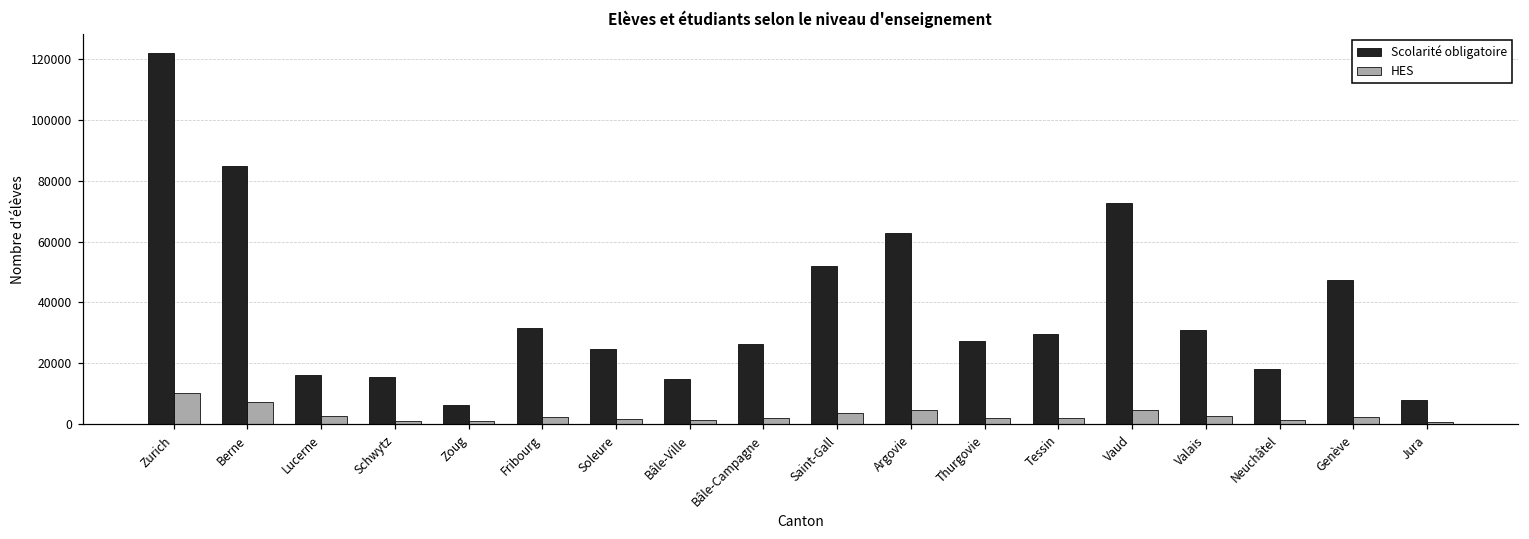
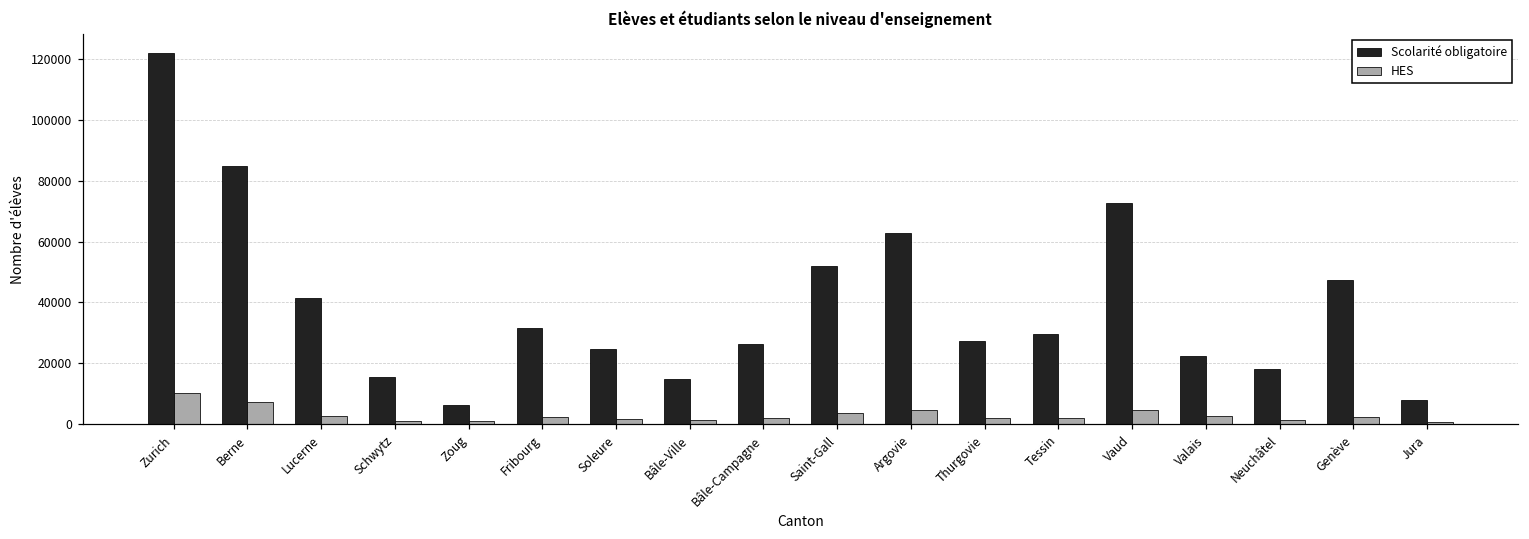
  {
    "Scolarité obligatoire": {
      "Zurich": 122000,
      "Berne": 85000,
-     "Lucerne": 16000,
+     "Lucerne": 41000,
      "Schwytz": 15000,
      "Zoug": 6000,
      "Fribourg": 32000,
      "Soleure": 25000,
      "Bâle-Ville": 15000,
      "Bâle-Campagne": 26000,
      "Saint-Gall": 52000,
      "Argovie": 63000,
      "Thurgovie": 27000,
      "Tessin": 30000,
      "Vaud": 73000,
-     "Valais": 31000,
+     "Valais": 22000,
      "Neuchâtel": 18000,
      "Genève": 47000,
      "Jura": 8000
    },
    "HES": {
      "Zurich": 10000,
      "Berne": 7000,
      "Lucerne": 3000,
      "Schwytz": 1000,
      "Zoug": 1000,
      "Fribourg": 2000,
      "Soleure": 2000,
      "Bâle-Ville": 1000,
      "Bâle-Campagne": 2000,
      "Saint-Gall": 4000,
      "Argovie": 4000,
      "Thurgovie": 2000,
      "Tessin": 2000,
      "Vaud": 5000,
      "Valais": 3000,
      "Neuchâtel": 1000,
      "Genève": 2000
    }
  }
